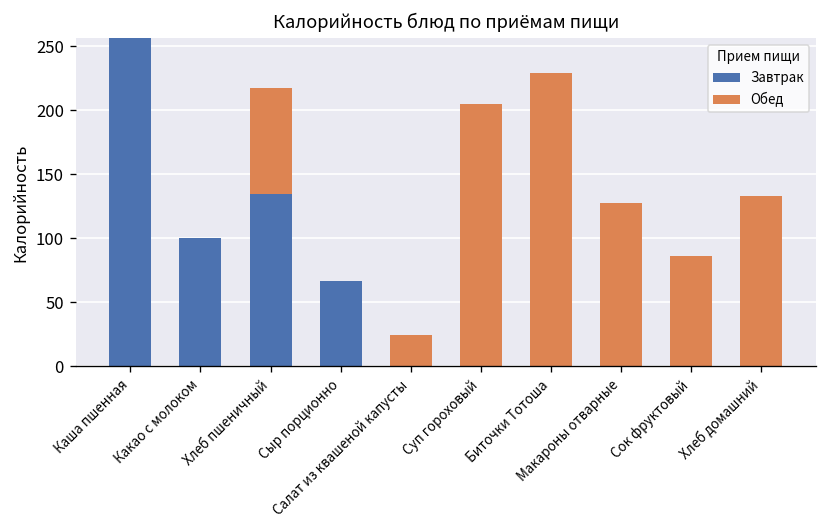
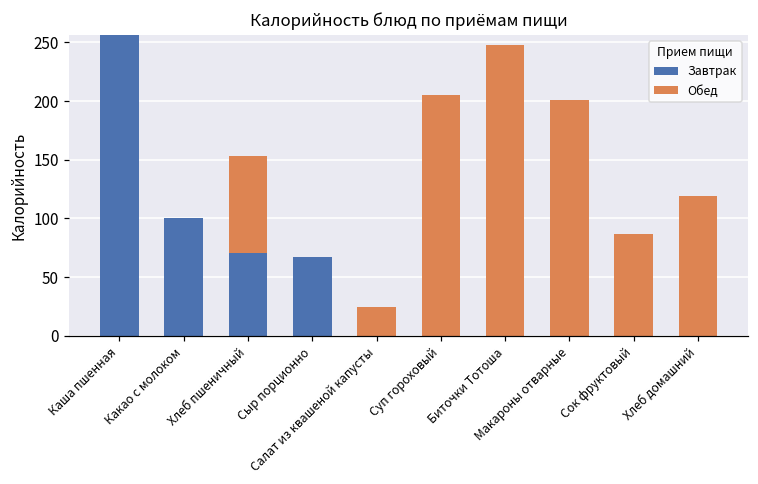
  {
    "Завтрак": {
      "Каша пшенная": 256,
      "Какао c молоком": 100,
-     "Хлеб пшеничный": 134,
+     "Хлеб пшеничный": 71,
      "Сыр порционно": 67,
      "Салат из квашеной капусты": 0,
      "Суп гороховый": 0,
      "Биточки Тотоша": 0,
      "Макароны отварные": 0,
      "Сок фруктовый": 0,
      "Хлеб домашний": 0
    },
    "Обед": {
      "Каша пшенная": 0,
      "Какао c молоком": 0,
      "Хлеб пшеничный": 83,
      "Сыр порционно": 0,
      "Салат из квашеной капусты": 24,
      "Суп гороховый": 205,
-     "Биточки Тотоша": 229,
-     "Макароны отварные": 128,
+     "Биточки Тотоша": 248,
+     "Макароны отварные": 201,
      "Сок фруктовый": 86,
-     "Хлеб домашний": 133
+     "Хлеб домашний": 119
    }
  }
